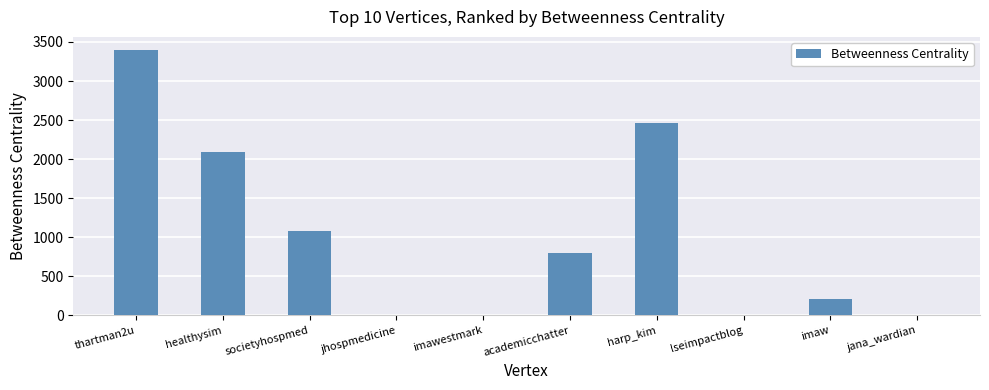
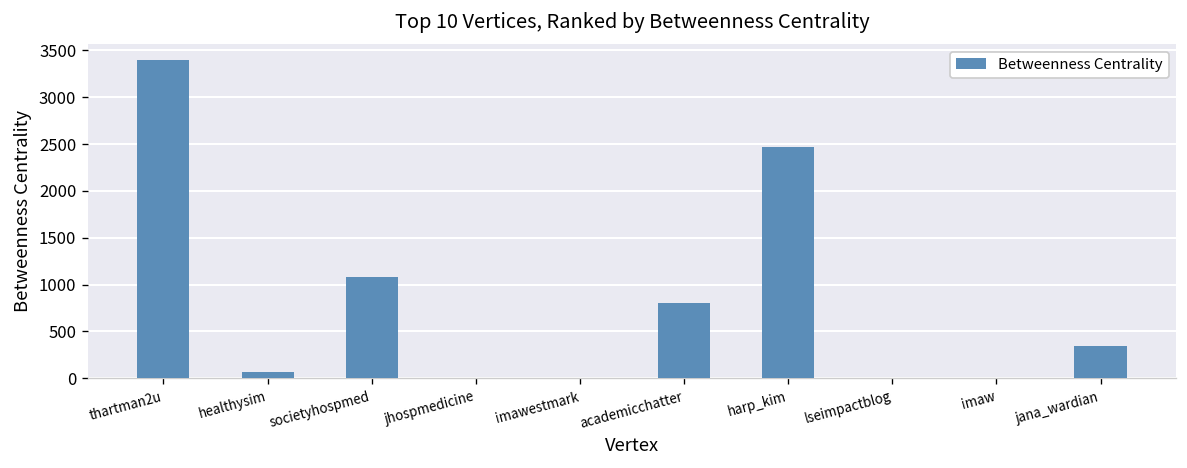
  {
    "thartman2u": 3400,
-   "healthysim": 2100,
+   "healthysim": 100,
    "societyhospmed": 1100,
    "academicchatter": 800,
    "harp_kim": 2500,
    "lseimpactblog": 0,
-   "imaw": 200,
-   "jana_wardian": 0
+   "imaw": 0,
+   "jana_wardian": 300
  }
